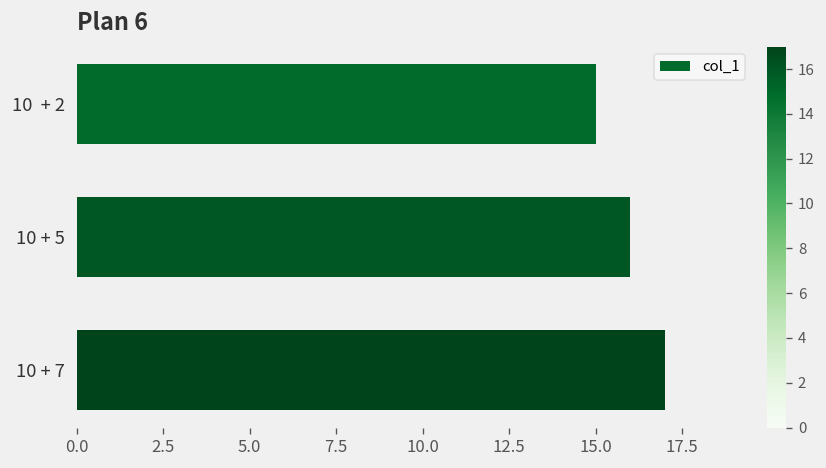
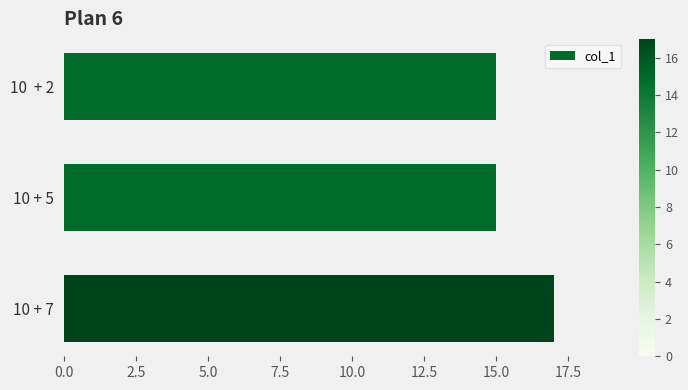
  {
    "10 + 2": 15,
-   "10 + 5": 16,
+   "10 + 5": 15,
    "10 + 7": 17
  }
